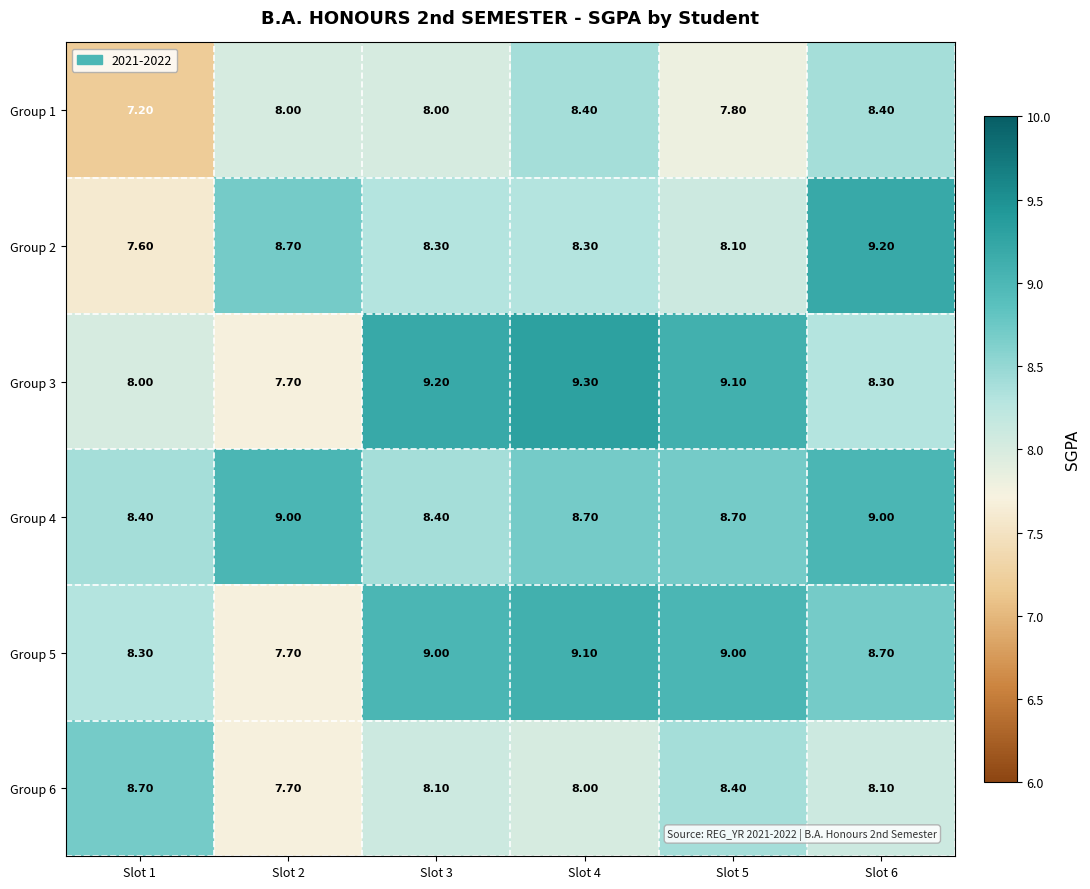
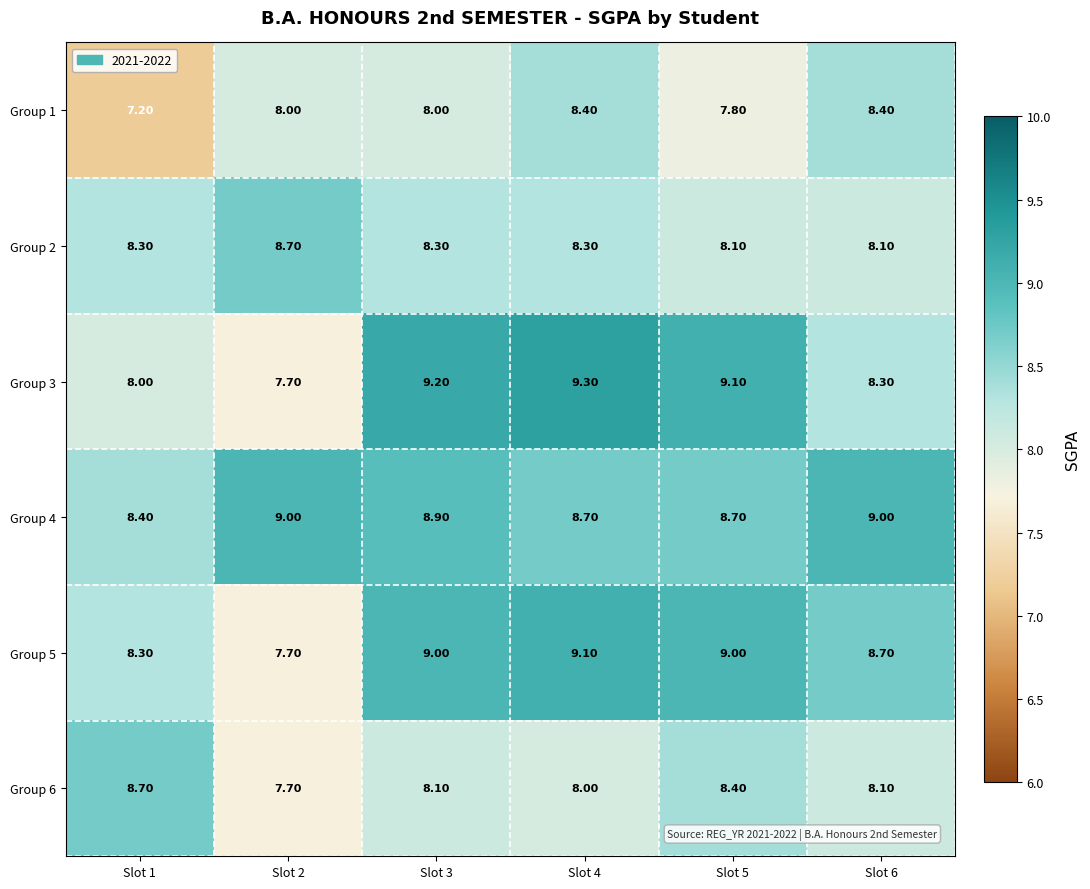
  {
    "Group 1": {
      "Slot 1": 7.20,
      "Slot 2": 8.00,
      "Slot 3": 8.00,
      "Slot 4": 8.40,
      "Slot 5": 7.80,
      "Slot 6": 8.40
    },
    "Group 2": {
-     "Slot 1": 7.60,
+     "Slot 1": 8.30,
      "Slot 2": 8.70,
      "Slot 3": 8.30,
      "Slot 4": 8.30,
      "Slot 5": 8.10,
-     "Slot 6": 9.20
+     "Slot 6": 8.10
    },
    "Group 3": {
      "Slot 1": 8.00,
      "Slot 2": 7.70,
      "Slot 3": 9.20,
      "Slot 4": 9.30,
      "Slot 5": 9.10,
      "Slot 6": 8.30
    },
    "Group 4": {
      "Slot 1": 8.40,
      "Slot 2": 9.00,
-     "Slot 3": 8.40,
+     "Slot 3": 8.90,
      "Slot 4": 8.70,
      "Slot 5": 8.70,
      "Slot 6": 9.00
    },
    "Group 5": {
      "Slot 1": 8.30,
      "Slot 2": 7.70,
      "Slot 3": 9.00,
      "Slot 4": 9.10,
      "Slot 5": 9.00,
      "Slot 6": 8.70
    },
    "Group 6": {
      "Slot 1": 8.70,
      "Slot 2": 7.70,
      "Slot 3": 8.10,
      "Slot 4": 8.00,
      "Slot 5": 8.40,
      "Slot 6": 8.10
    }
  }
